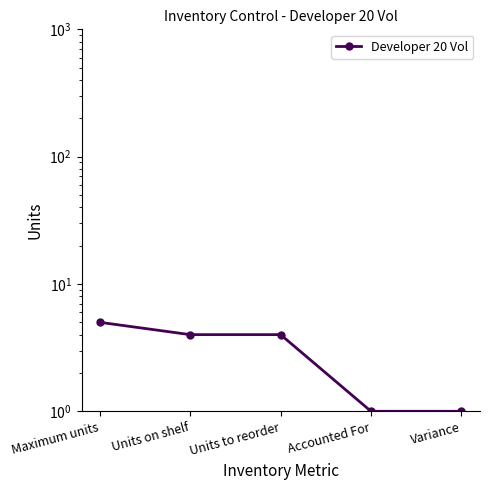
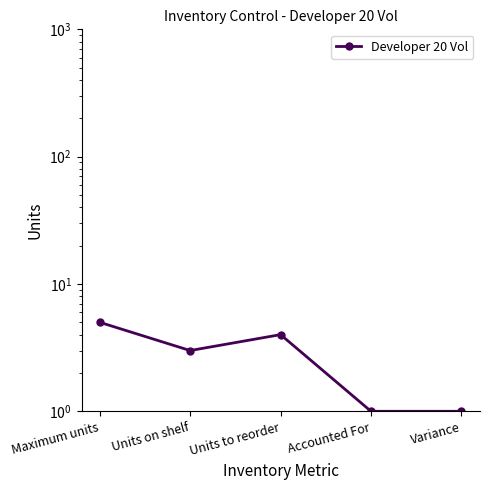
  {
    "Maximum units": 5,
-   "Units on shelf": 4,
+   "Units on shelf": 3,
    "Units to reorder": 4,
    "Accounted For": 1,
    "Variance": 1
  }
